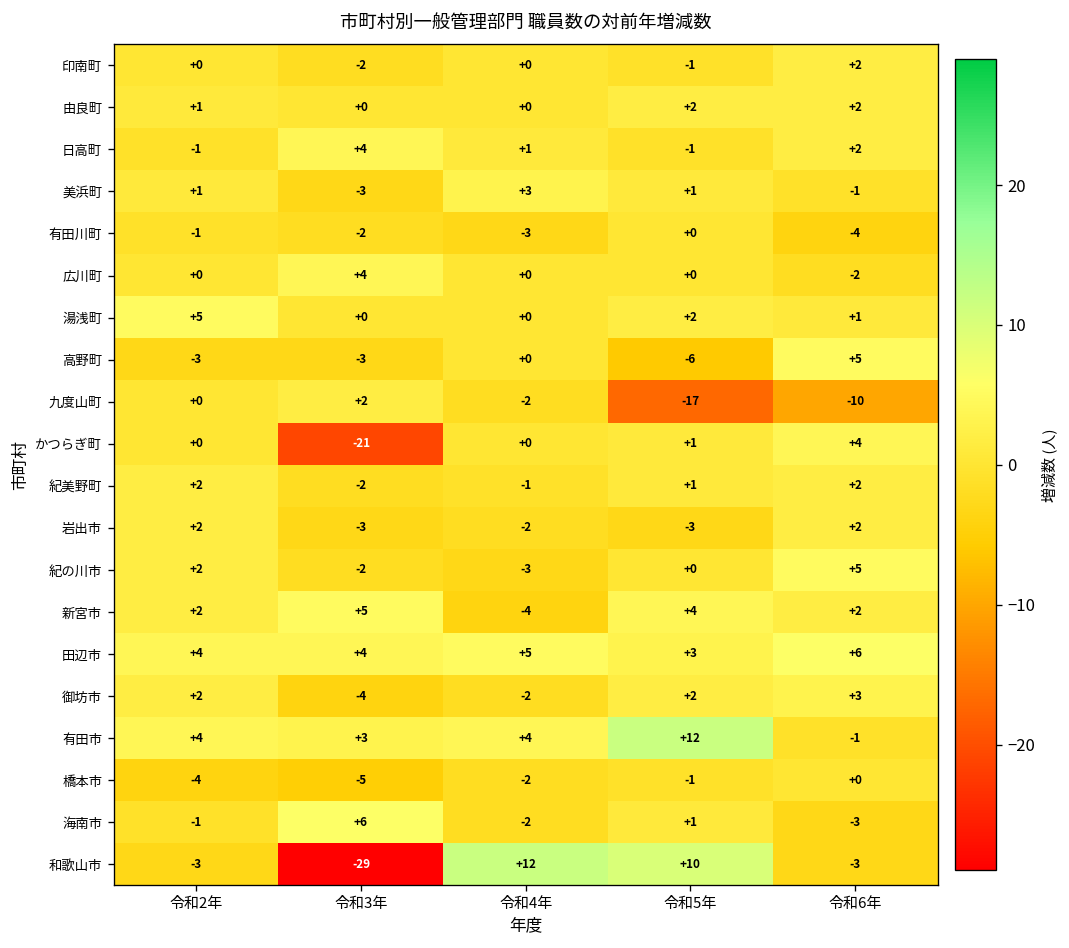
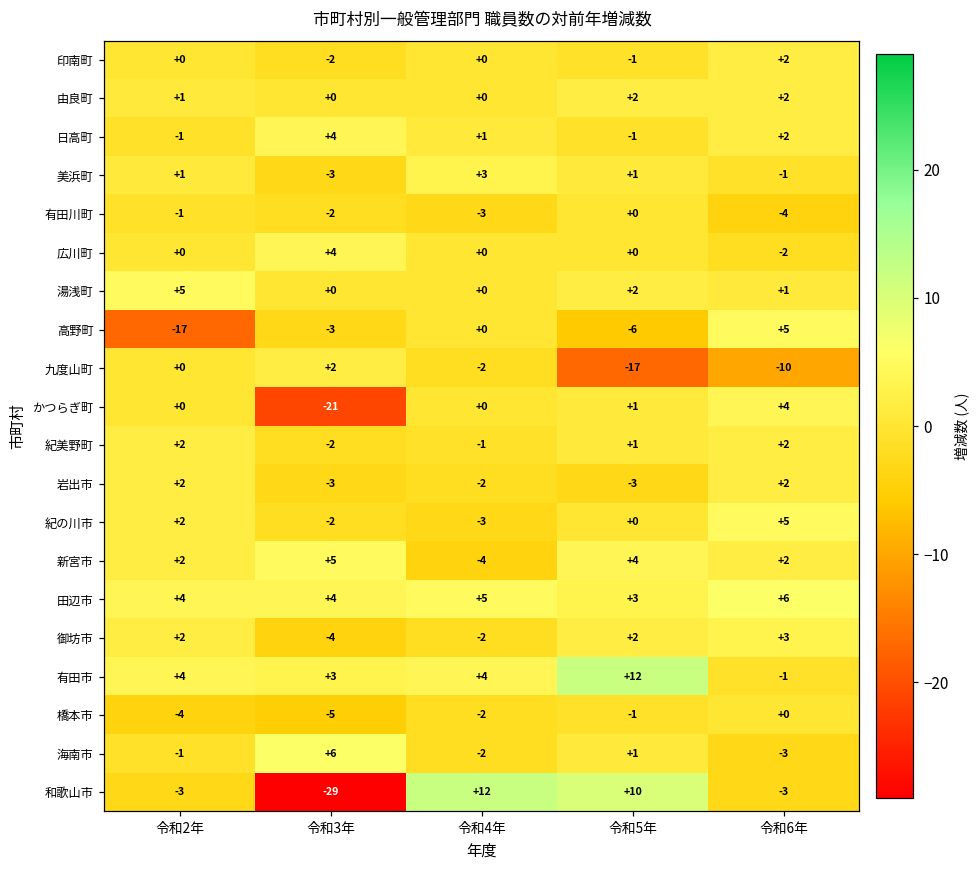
  {
    "印南町": {
      "令和2年": "+0",
      "令和3年": "-2",
      "令和4年": "+0",
      "令和5年": "-1",
      "令和6年": "+2"
    },
    "由良町": {
      "令和2年": "+1",
      "令和3年": "+0",
      "令和4年": "+0",
      "令和5年": "+2",
      "令和6年": "+2"
    },
    "日高町": {
      "令和2年": "-1",
      "令和3年": "+4",
      "令和4年": "+1",
      "令和5年": "-1",
      "令和6年": "+2"
    },
    "美浜町": {
      "令和2年": "+1",
      "令和3年": "-3",
      "令和4年": "+3",
      "令和5年": "+1",
      "令和6年": "-1"
    },
    "有田川町": {
      "令和2年": "-1",
      "令和3年": "-2",
      "令和4年": "-3",
      "令和5年": "+0",
      "令和6年": "-4"
    },
    "広川町": {
      "令和2年": "+0",
      "令和3年": "+4",
      "令和4年": "+0",
      "令和5年": "+0",
      "令和6年": "-2"
    },
    "湯浅町": {
      "令和2年": "+5",
      "令和3年": "+0",
      "令和4年": "+0",
      "令和5年": "+2",
      "令和6年": "+1"
    },
    "高野町": {
-     "令和2年": "-3",
+     "令和2年": "-17",
      "令和3年": "-3",
      "令和4年": "+0",
      "令和5年": "-6",
      "令和6年": "+5"
    },
    "九度山町": {
      "令和2年": "+0",
      "令和3年": "+2",
      "令和4年": "-2",
      "令和5年": "-17",
      "令和6年": "-10"
    },
    "かつらぎ町": {
      "令和2年": "+0",
      "令和3年": "-21",
      "令和4年": "+0",
      "令和5年": "+1",
      "令和6年": "+4"
    },
    "紀美野町": {
      "令和2年": "+2",
      "令和3年": "-2",
      "令和4年": "-1",
      "令和5年": "+1",
      "令和6年": "+2"
    },
    "岩出市": {
      "令和2年": "+2",
      "令和3年": "-3",
      "令和4年": "-2",
      "令和5年": "-3",
      "令和6年": "+2"
    },
    "紀の川市": {
      "令和2年": "+2",
      "令和3年": "-2",
      "令和4年": "-3",
      "令和5年": "+0",
      "令和6年": "+5"
    },
    "新宮市": {
      "令和2年": "+2",
      "令和3年": "+5",
      "令和4年": "-4",
      "令和5年": "+4",
      "令和6年": "+2"
    },
    "田辺市": {
      "令和2年": "+4",
      "令和3年": "+4",
      "令和4年": "+5",
      "令和5年": "+3",
      "令和6年": "+6"
    },
    "御坊市": {
      "令和2年": "+2",
      "令和3年": "-4",
      "令和4年": "-2",
      "令和5年": "+2",
      "令和6年": "+3"
    },
    "有田市": {
      "令和2年": "+4",
      "令和3年": "+3",
      "令和4年": "+4",
      "令和5年": "+12",
      "令和6年": "-1"
    },
    "橋本市": {
      "令和2年": "-4",
      "令和3年": "-5",
      "令和4年": "-2",
      "令和5年": "-1",
      "令和6年": "+0"
    },
    "海南市": {
      "令和2年": "-1",
      "令和3年": "+6",
      "令和4年": "-2",
      "令和5年": "+1",
      "令和6年": "-3"
    },
    "和歌山市": {
      "令和2年": "-3",
      "令和3年": "-29",
      "令和4年": "+12",
      "令和5年": "+10",
      "令和6年": "-3"
    }
  }
